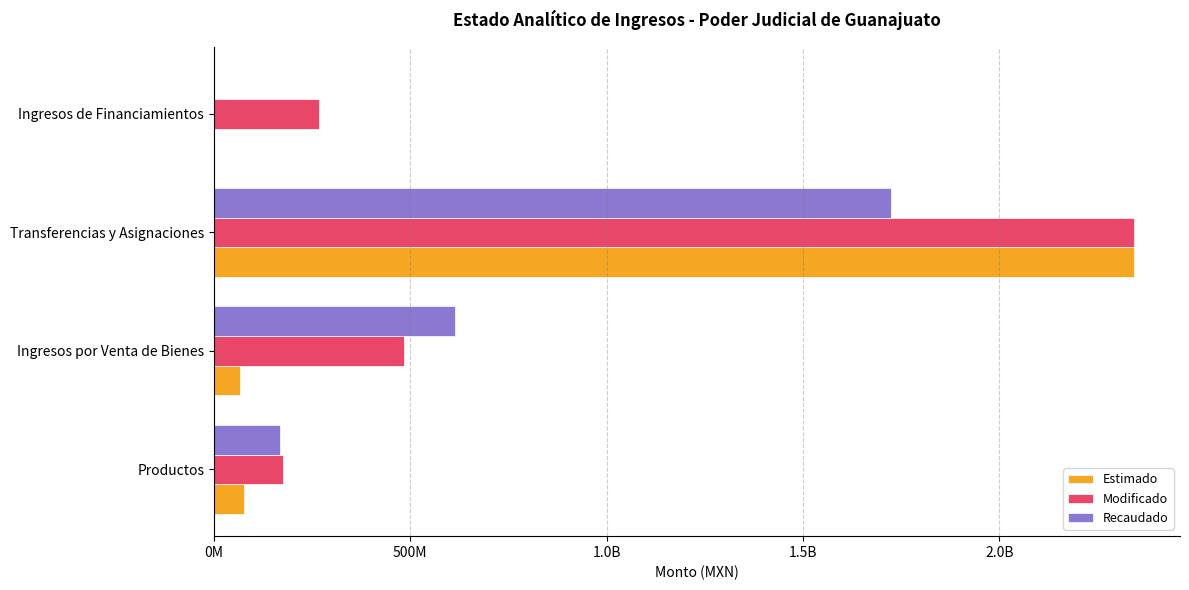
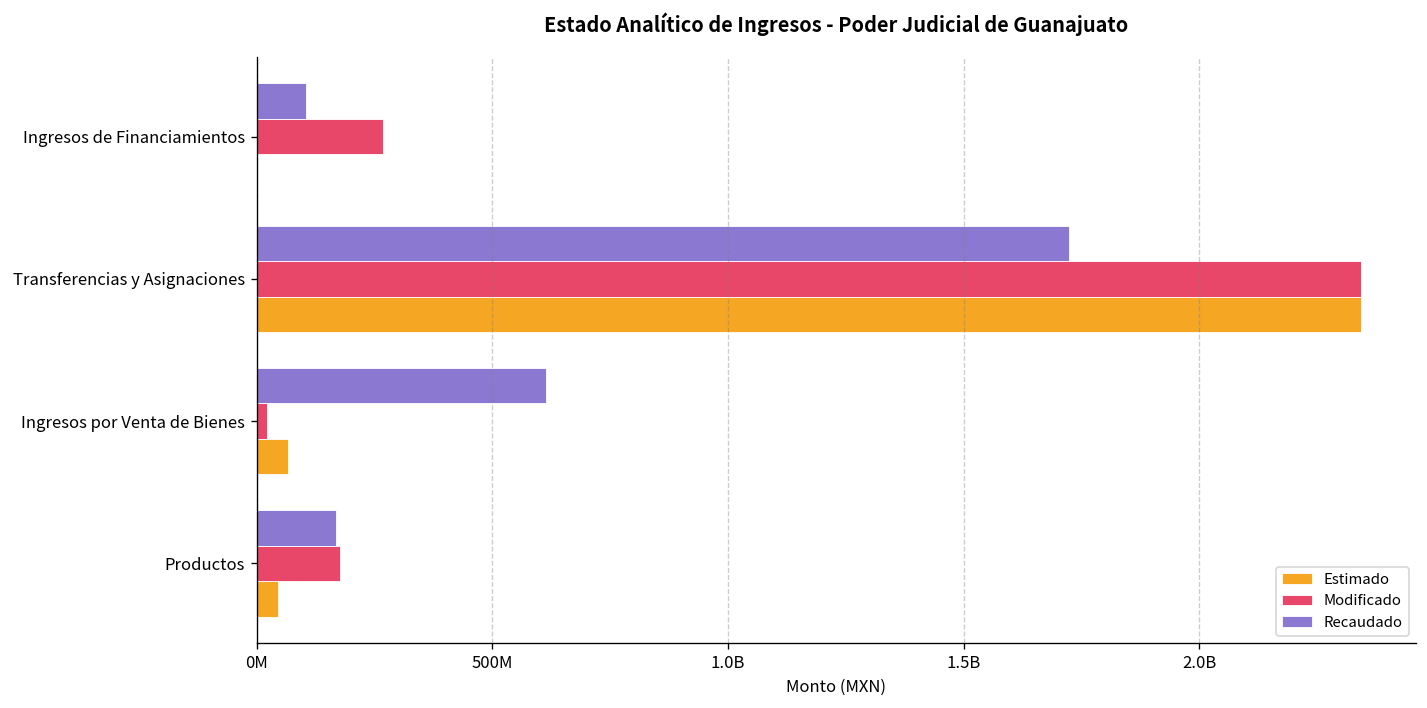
  {
    "Estimado": {
      "Ingresos de Financiamientos": 0,
      "Transferencias y Asignaciones": 2340000000,
      "Ingresos por Venta de Bienes": 70000000,
-     "Productos": 80000000
+     "Productos": 50000000
    },
    "Modificado": {
      "Ingresos de Financiamientos": 270000000,
      "Transferencias y Asignaciones": 2340000000,
-     "Ingresos por Venta de Bienes": 480000000,
+     "Ingresos por Venta de Bienes": 20000000,
      "Productos": 180000000
    },
    "Recaudado": {
-     "Ingresos de Financiamientos": 0,
+     "Ingresos de Financiamientos": 100000000,
      "Transferencias y Asignaciones": 1720000000,
      "Ingresos por Venta de Bienes": 610000000,
      "Productos": 170000000
    }
  }
